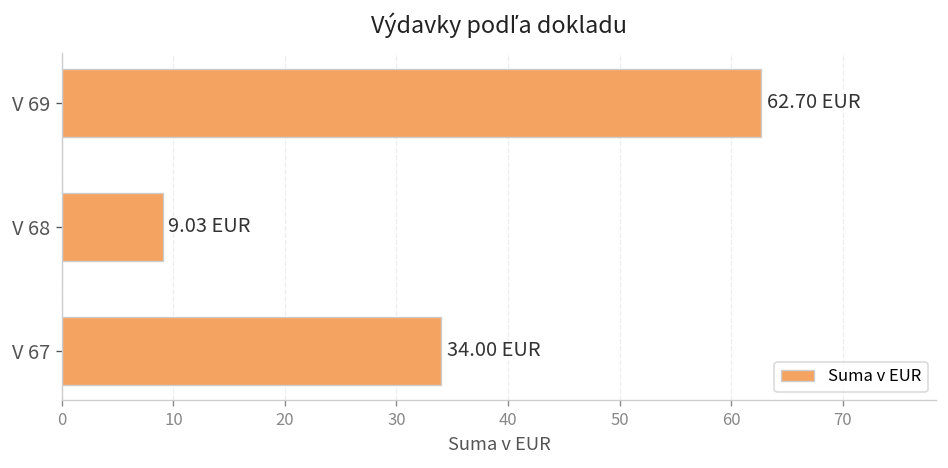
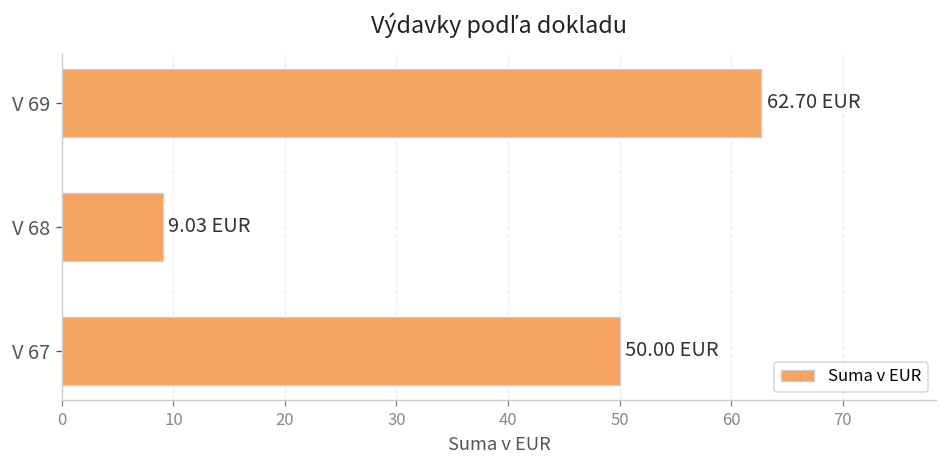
  {
    "V 69": 62.70,
    "V 68": 9.03,
-   "V 67": 34.00
+   "V 67": 50.00
  }
